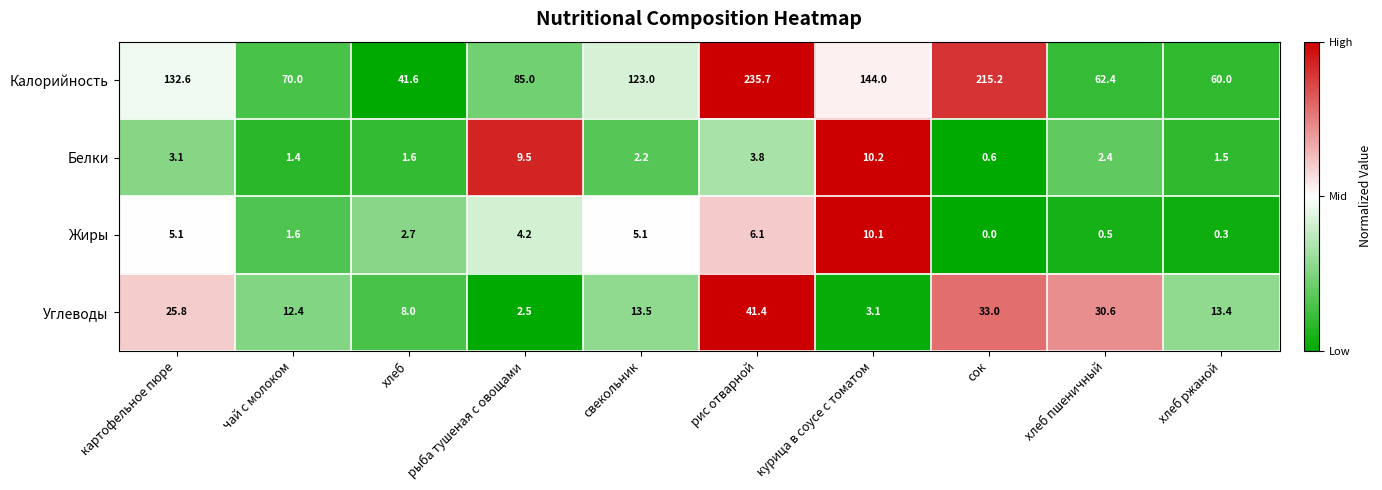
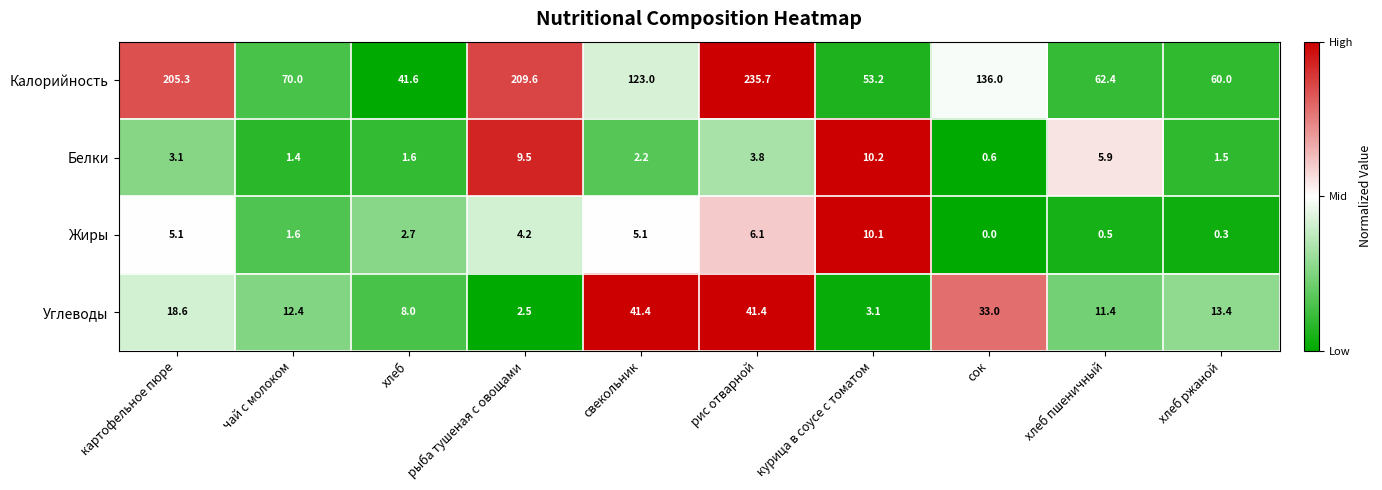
  {
    "Калорийность": {
-     "картофельное пюре": 132.6,
+     "картофельное пюре": 205.3,
      "чай с молоком": 70.0,
      "хлеб": 41.6,
-     "рыба тушеная с овощами": 85.0,
+     "рыба тушеная с овощами": 209.6,
      "свекольник": 123.0,
      "рис отварной": 235.7,
-     "курица в соусе с томатом": 144.0,
-     "сок": 215.2,
+     "курица в соусе с томатом": 53.2,
+     "сок": 136.0,
      "хлеб пшеничный": 62.4,
      "хлеб ржаной": 60.0
    },
    "Белки": {
      "картофельное пюре": 3.1,
      "чай с молоком": 1.4,
      "хлеб": 1.6,
      "рыба тушеная с овощами": 9.5,
      "свекольник": 2.2,
      "рис отварной": 3.8,
      "курица в соусе с томатом": 10.2,
      "сок": 0.6,
-     "хлеб пшеничный": 2.4,
+     "хлеб пшеничный": 5.9,
      "хлеб ржаной": 1.5
    },
    "Жиры": {
      "картофельное пюре": 5.1,
      "чай с молоком": 1.6,
      "хлеб": 2.7,
      "рыба тушеная с овощами": 4.2,
      "свекольник": 5.1,
      "рис отварной": 6.1,
      "курица в соусе с томатом": 10.1,
      "сок": 0.0,
      "хлеб пшеничный": 0.5,
      "хлеб ржаной": 0.3
    },
    "Углеводы": {
-     "картофельное пюре": 25.8,
+     "картофельное пюре": 18.6,
      "чай с молоком": 12.4,
      "хлеб": 8.0,
      "рыба тушеная с овощами": 2.5,
-     "свекольник": 13.5,
+     "свекольник": 41.4,
      "рис отварной": 41.4,
      "курица в соусе с томатом": 3.1,
      "сок": 33.0,
-     "хлеб пшеничный": 30.6,
+     "хлеб пшеничный": 11.4,
      "хлеб ржаной": 13.4
    }
  }
